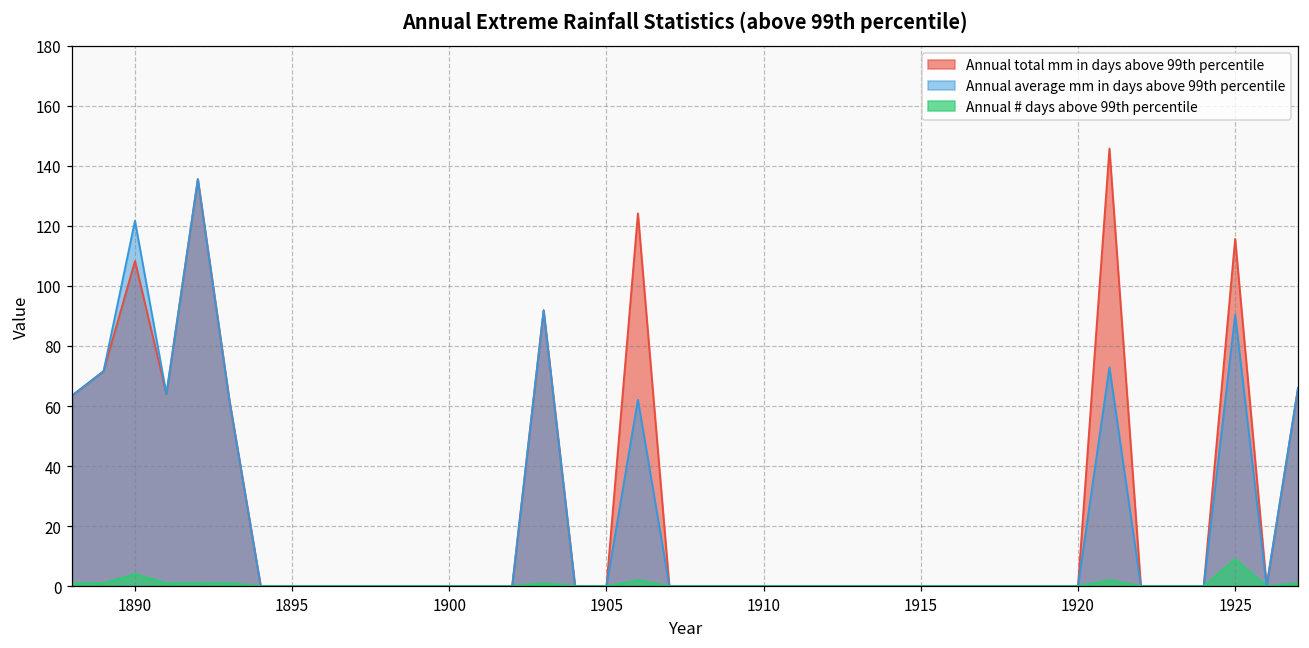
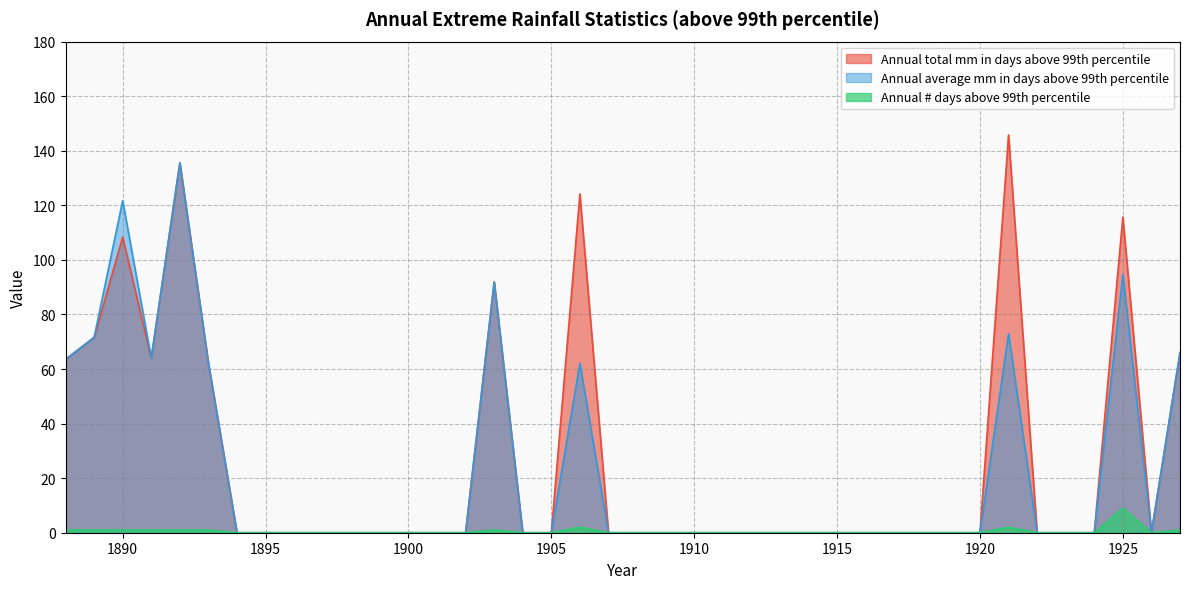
  {
    "Annual total mm in days above 99th percentile": {
      "1890": 108,
      "1925": 116
    },
    "Annual average mm in days above 99th percentile": {
      "1890": 122,
-     "1925": 90
+     "1925": 95
    },
    "Annual # days above 99th percentile": {
-     "1890": 4,
+     "1890": 1,
      "1925": 9
    }
  }
